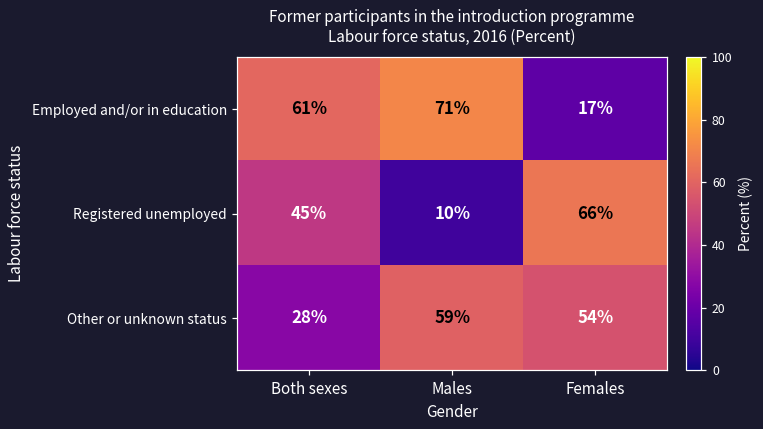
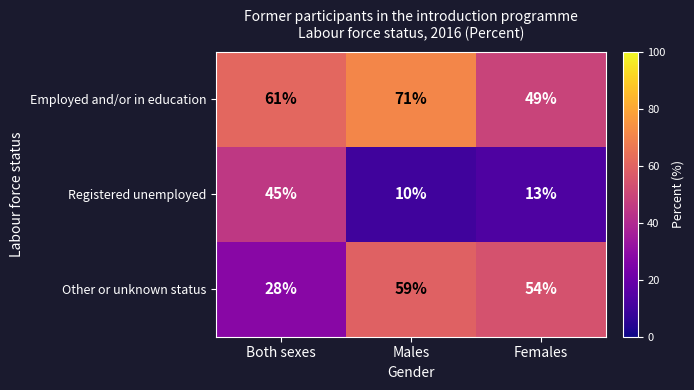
  {
    "Employed and/or in education": {
      "Both sexes": "61%",
      "Males": "71%",
-     "Females": "17%"
+     "Females": "49%"
    },
    "Registered unemployed": {
      "Both sexes": "45%",
      "Males": "10%",
-     "Females": "66%"
+     "Females": "13%"
    },
    "Other or unknown status": {
      "Both sexes": "28%",
      "Males": "59%",
      "Females": "54%"
    }
  }
